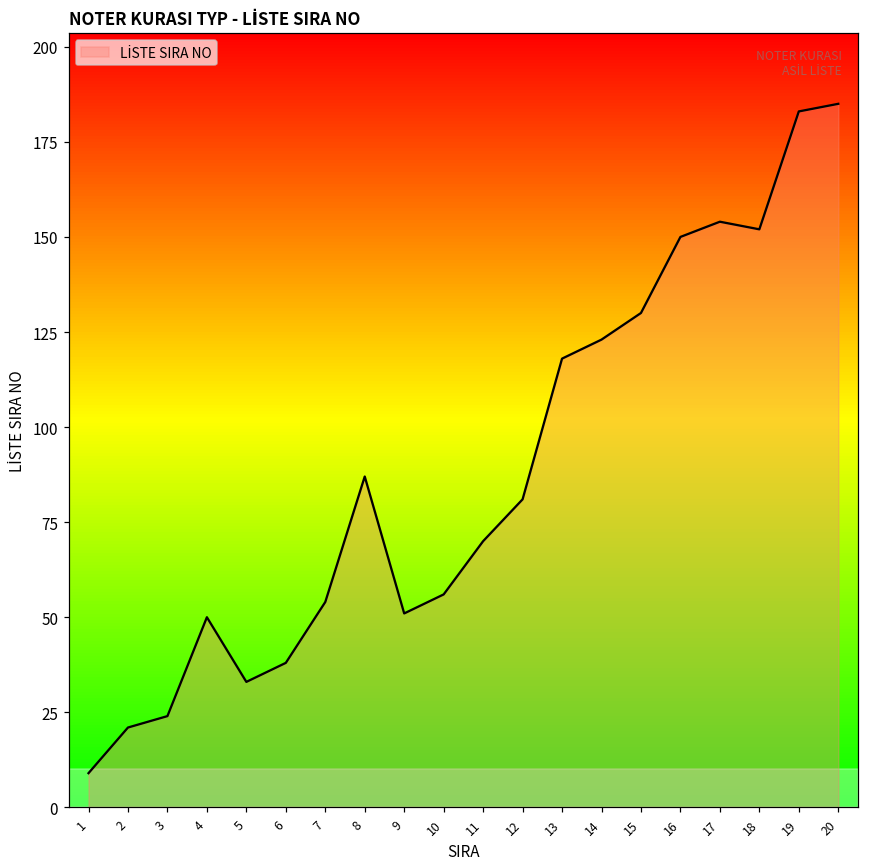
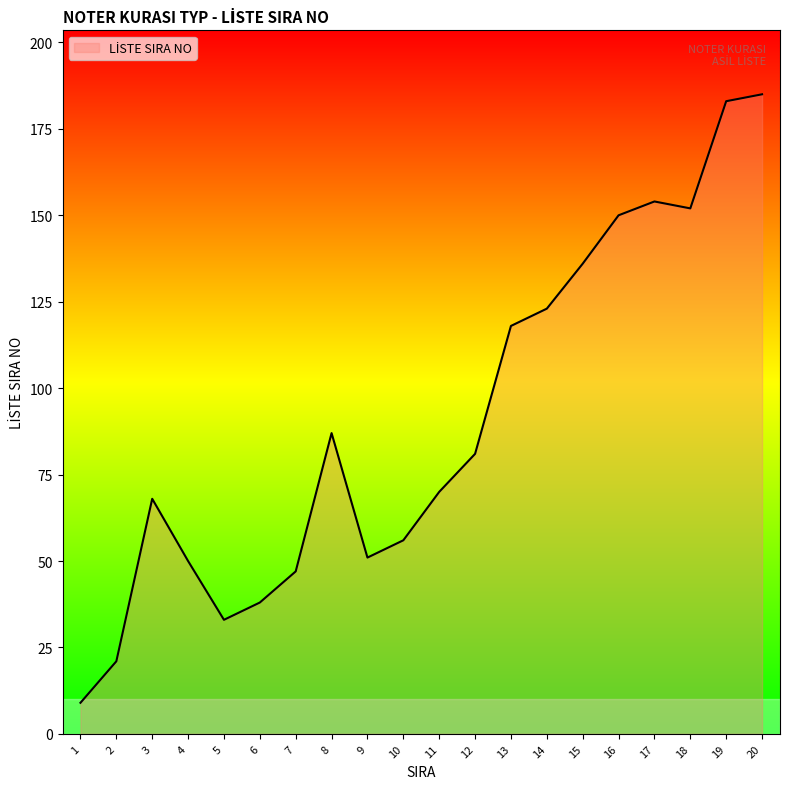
  {
    "2": 21,
-   "3": 24,
+   "3": 68,
    "4": 50,
    "5": 33,
    "6": 38,
-   "7": 54,
+   "7": 47,
    "8": 87,
    "9": 51,
    "10": 56,
    "11": 70,
    "12": 81,
    "13": 118,
    "14": 123,
-   "15": 130,
+   "15": 136,
    "16": 150,
    "17": 154,
    "18": 152,
    "19": 183,
    "20": 185
  }
